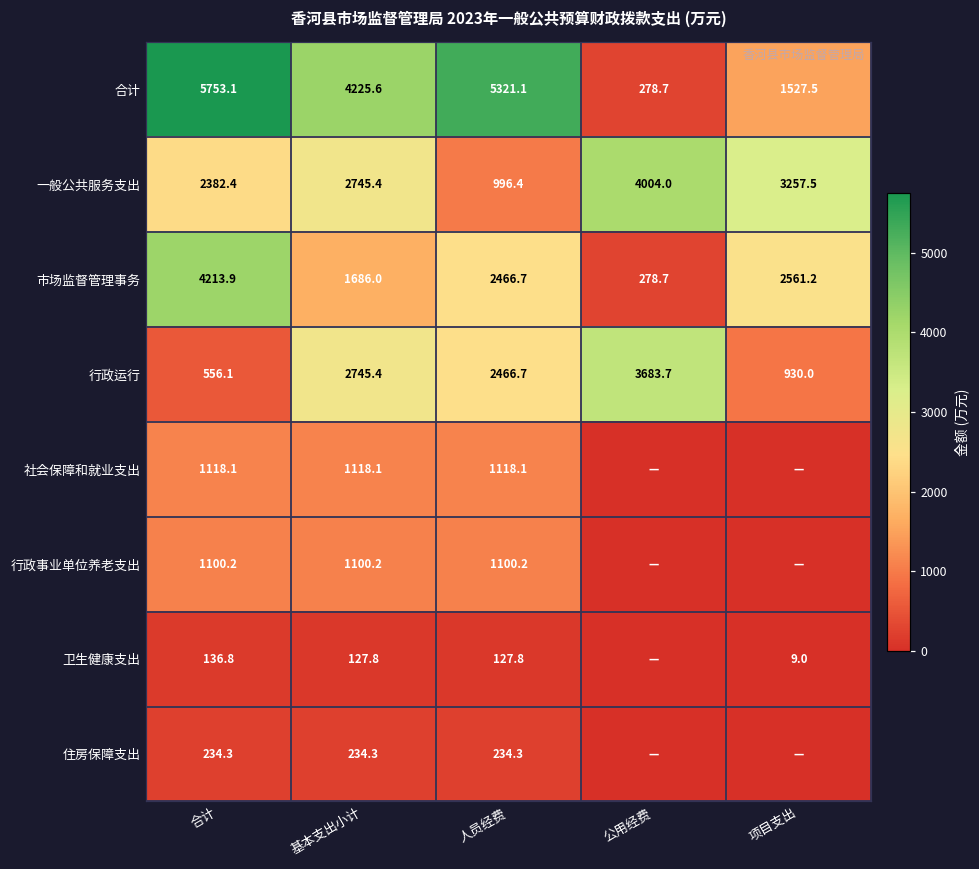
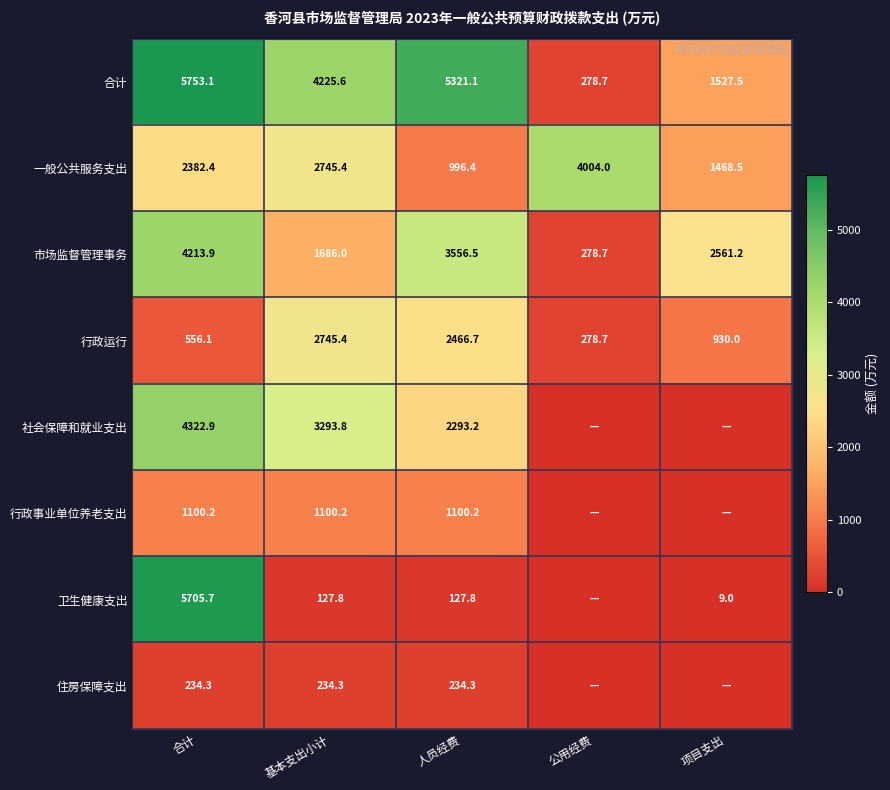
  {
    "合计": {
      "合计": 5753.1,
      "基本支出小计": 4225.6,
      "人员经费": 5321.1,
      "公用经费": 278.7
    },
    "一般公共服务支出": {
      "合计": 2382.4,
      "基本支出小计": 2745.4,
      "人员经费": 996.4,
      "公用经费": 4004.0,
-     "项目支出": 3257.5
+     "项目支出": 1468.5
    },
    "市场监督管理事务": {
      "合计": 4213.9,
      "基本支出小计": 1686.0,
-     "人员经费": 2466.7,
+     "人员经费": 3556.5,
      "公用经费": 278.7,
      "项目支出": 2561.2
    },
    "行政运行": {
      "合计": 556.1,
      "基本支出小计": 2745.4,
      "人员经费": 2466.7,
-     "公用经费": 3683.7,
+     "公用经费": 278.7,
      "项目支出": 930.0
    },
    "社会保障和就业支出": {
-     "合计": 1118.1,
-     "基本支出小计": 1118.1,
-     "人员经费": 1118.1
+     "合计": 4322.9,
+     "基本支出小计": 3293.8,
+     "人员经费": 2293.2
    },
    "行政事业单位养老支出": {
      "合计": 1100.2,
      "基本支出小计": 1100.2,
      "人员经费": 1100.2
    },
    "卫生健康支出": {
-     "合计": 136.8,
+     "合计": 5705.7,
      "基本支出小计": 127.8,
      "人员经费": 127.8,
      "项目支出": 9.0
    },
    "住房保障支出": {
      "合计": 234.3,
      "基本支出小计": 234.3,
      "人员经费": 234.3
    }
  }
